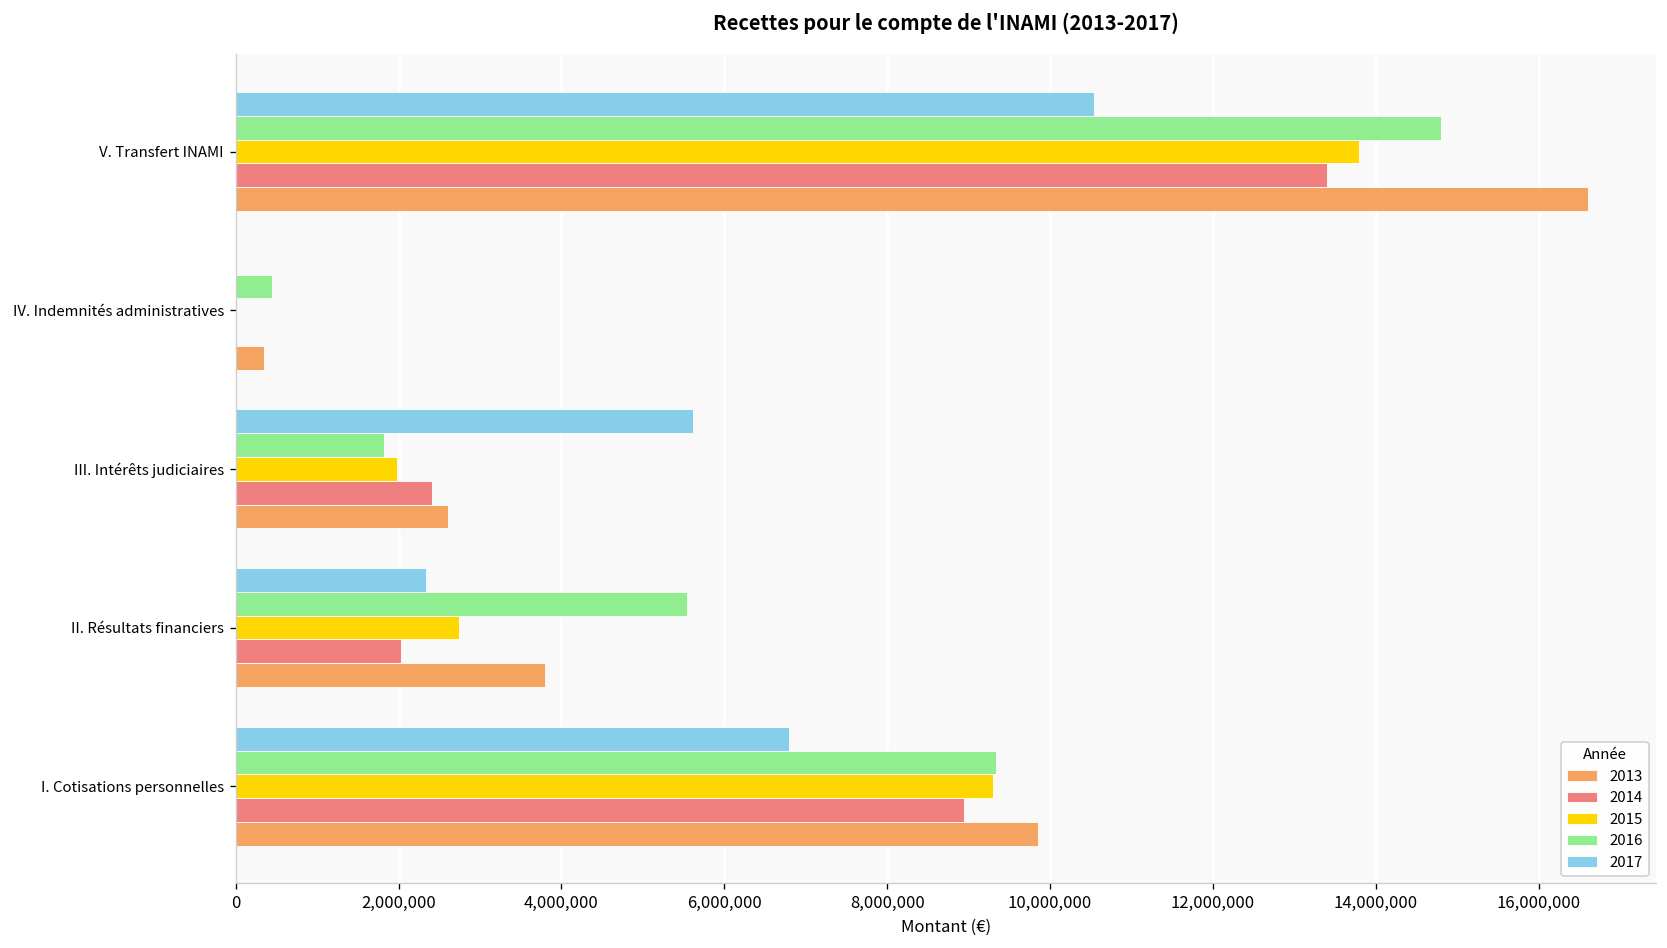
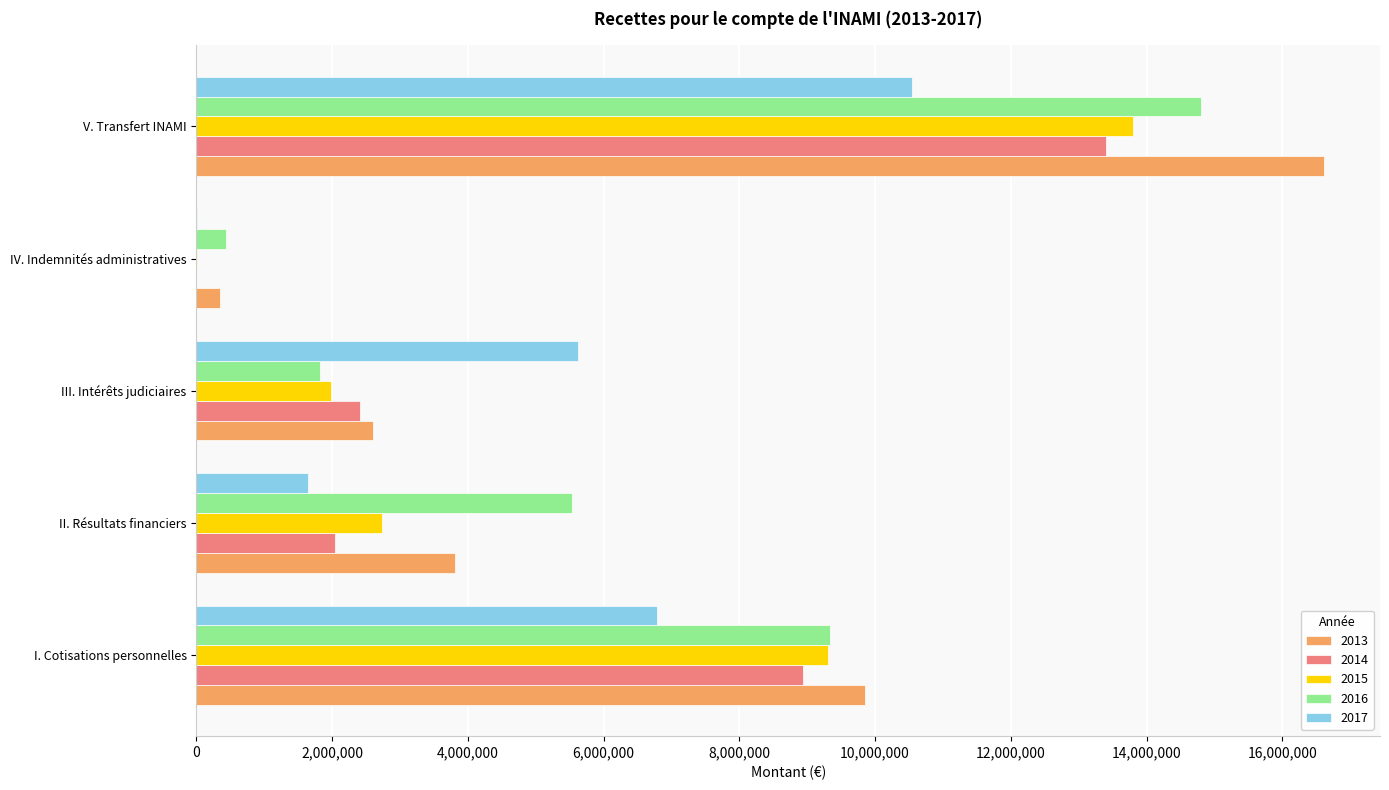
  {
    "2015": {
      "V. Transfert INAMI": "13,800,000",
      "III. Intérêts judiciaires": "2,000,000",
      "II. Résultats financiers": "2,700,000",
      "I. Cotisations personnelles": "9,300,000"
    },
    "2016": {
      "V. Transfert INAMI": "14,800,000",
      "IV. Indemnités administratives": "400,000",
      "III. Intérêts judiciaires": "1,800,000",
      "II. Résultats financiers": "5,500,000",
      "I. Cotisations personnelles": "9,300,000"
    },
    "2017": {
      "V. Transfert INAMI": "10,500,000",
      "III. Intérêts judiciaires": "5,600,000",
-     "II. Résultats financiers": "2,300,000",
+     "II. Résultats financiers": "1,600,000",
      "I. Cotisations personnelles": "6,800,000"
    }
  }
